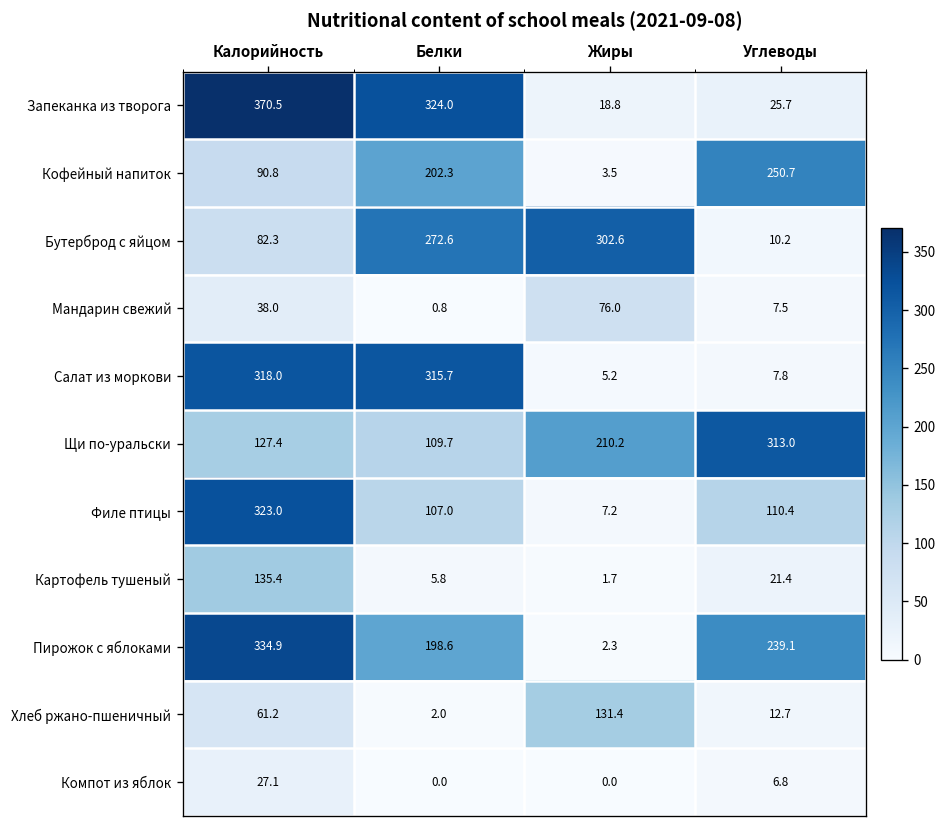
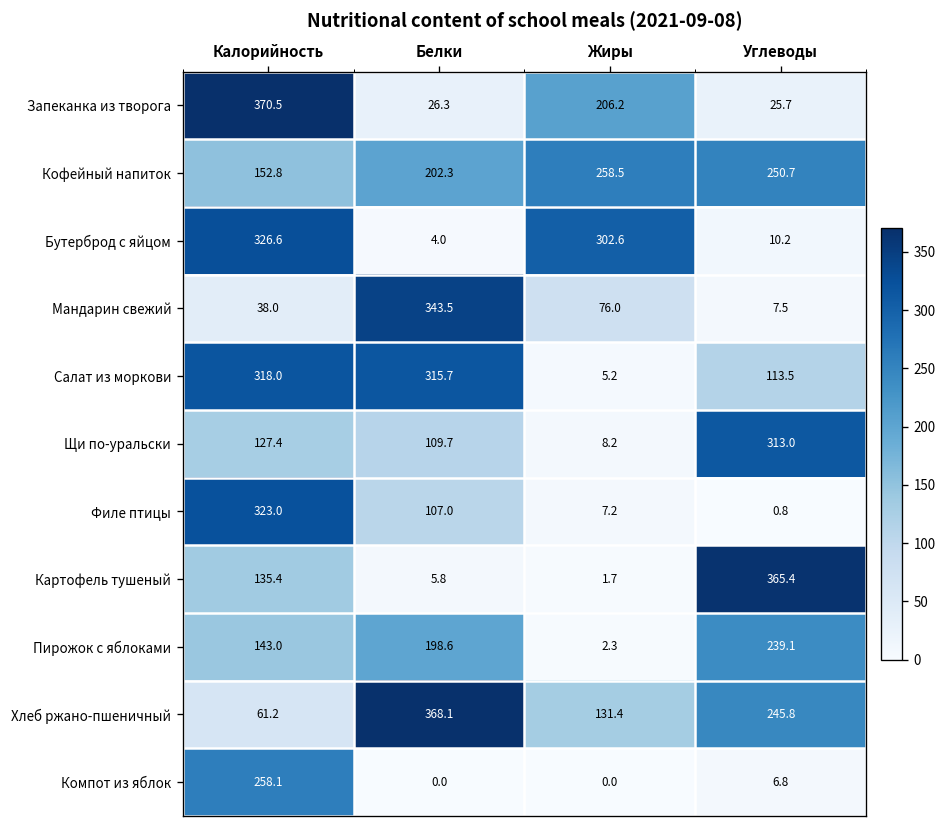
  {
    "Запеканка из творога": {
      "Калорийность": 370.5,
-     "Белки": 324.0,
-     "Жиры": 18.8,
+     "Белки": 26.3,
+     "Жиры": 206.2,
      "Углеводы": 25.7
    },
    "Кофейный напиток": {
-     "Калорийность": 90.8,
+     "Калорийность": 152.8,
      "Белки": 202.3,
-     "Жиры": 3.5,
+     "Жиры": 258.5,
      "Углеводы": 250.7
    },
    "Бутерброд с яйцом": {
-     "Калорийность": 82.3,
-     "Белки": 272.6,
+     "Калорийность": 326.6,
+     "Белки": 4.0,
      "Жиры": 302.6,
      "Углеводы": 10.2
    },
    "Мандарин свежий": {
      "Калорийность": 38.0,
-     "Белки": 0.8,
+     "Белки": 343.5,
      "Жиры": 76.0,
      "Углеводы": 7.5
    },
    "Салат из моркови": {
      "Калорийность": 318.0,
      "Белки": 315.7,
      "Жиры": 5.2,
-     "Углеводы": 7.8
+     "Углеводы": 113.5
    },
    "Щи по-уральски": {
      "Калорийность": 127.4,
      "Белки": 109.7,
-     "Жиры": 210.2,
+     "Жиры": 8.2,
      "Углеводы": 313.0
    },
    "Филе птицы": {
      "Калорийность": 323.0,
      "Белки": 107.0,
      "Жиры": 7.2,
-     "Углеводы": 110.4
+     "Углеводы": 0.8
    },
    "Картофель тушеный": {
      "Калорийность": 135.4,
      "Белки": 5.8,
      "Жиры": 1.7,
-     "Углеводы": 21.4
+     "Углеводы": 365.4
    },
    "Пирожок с яблоками": {
-     "Калорийность": 334.9,
+     "Калорийность": 143.0,
      "Белки": 198.6,
      "Жиры": 2.3,
      "Углеводы": 239.1
    },
    "Хлеб ржано-пшеничный": {
      "Калорийность": 61.2,
-     "Белки": 2.0,
+     "Белки": 368.1,
      "Жиры": 131.4,
-     "Углеводы": 12.7
+     "Углеводы": 245.8
    },
    "Компот из яблок": {
-     "Калорийность": 27.1,
+     "Калорийность": 258.1,
      "Белки": 0.0,
      "Жиры": 0.0,
      "Углеводы": 6.8
    }
  }
